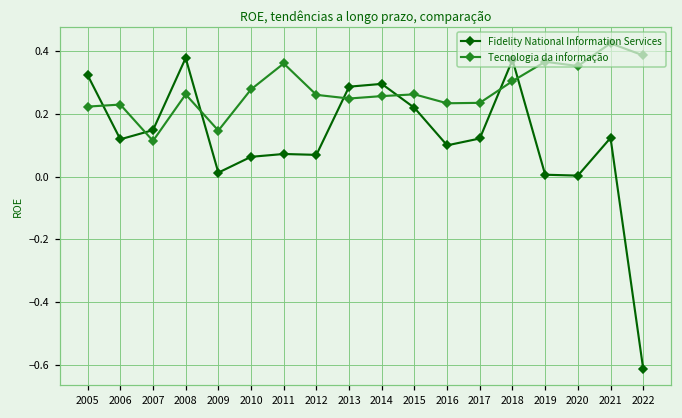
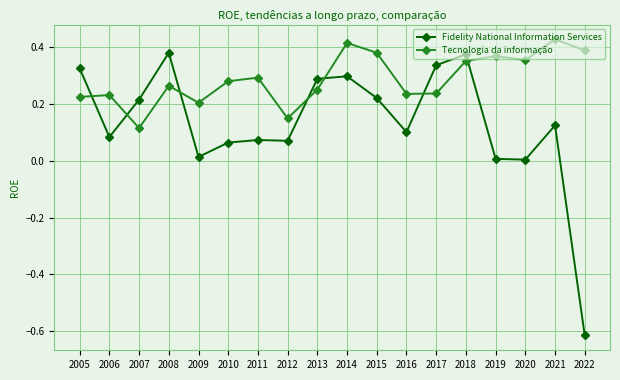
  {
    "Fidelity National Information Services": {
      "2005": 0.32,
-     "2006": 0.12,
-     "2007": 0.15,
+     "2006": 0.08,
+     "2007": 0.21,
      "2008": 0.38,
      "2009": 0.01,
      "2010": 0.06,
      "2011": 0.07,
      "2012": 0.07,
      "2013": 0.29,
      "2014": 0.30,
      "2015": 0.22,
      "2016": 0.10,
-     "2017": 0.12,
+     "2017": 0.33,
      "2019": 0.01,
      "2020": 0.00,
      "2021": 0.12,
      "2022": -0.61
    },
    "Tecnologia da informação": {
      "2005": 0.22,
      "2006": 0.23,
      "2007": 0.11,
      "2008": 0.26,
-     "2009": 0.15,
+     "2009": 0.20,
      "2010": 0.28,
-     "2011": 0.36,
-     "2012": 0.26,
+     "2011": 0.29,
+     "2012": 0.15,
      "2013": 0.25,
-     "2014": 0.26,
-     "2015": 0.26,
+     "2014": 0.41,
+     "2015": 0.38,
      "2016": 0.23,
      "2017": 0.24,
-     "2018": 0.30,
+     "2018": 0.35,
      "2020": 0.35
    }
  }
